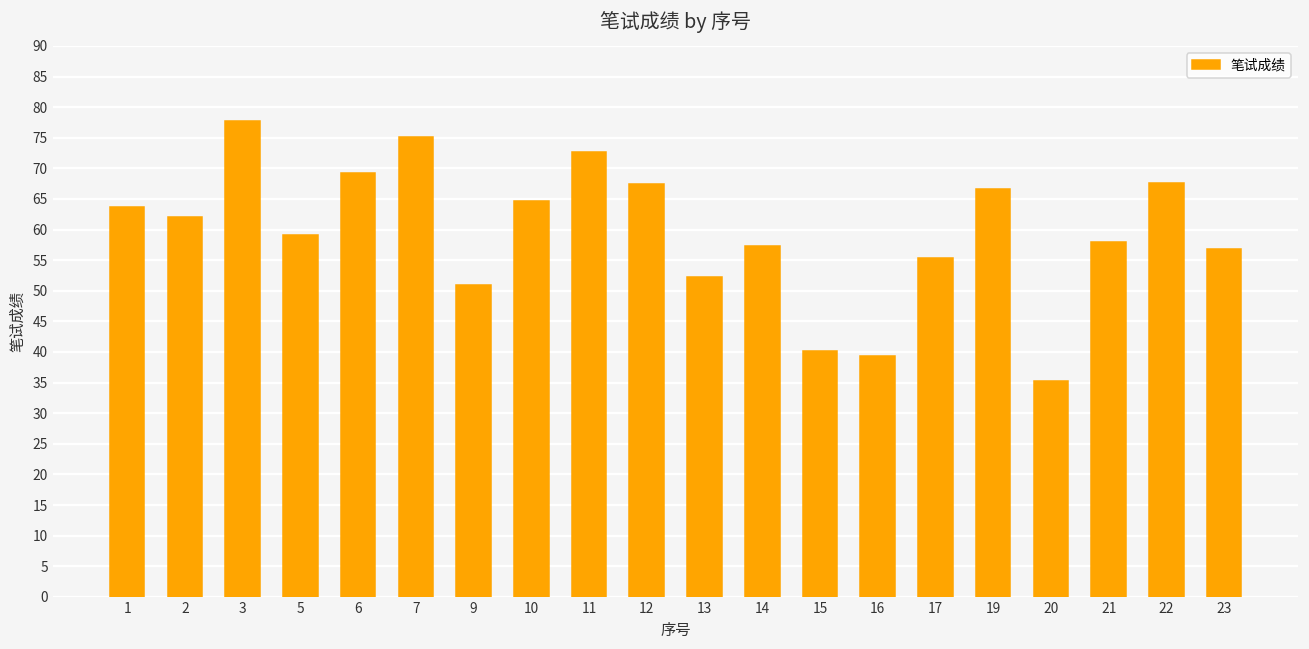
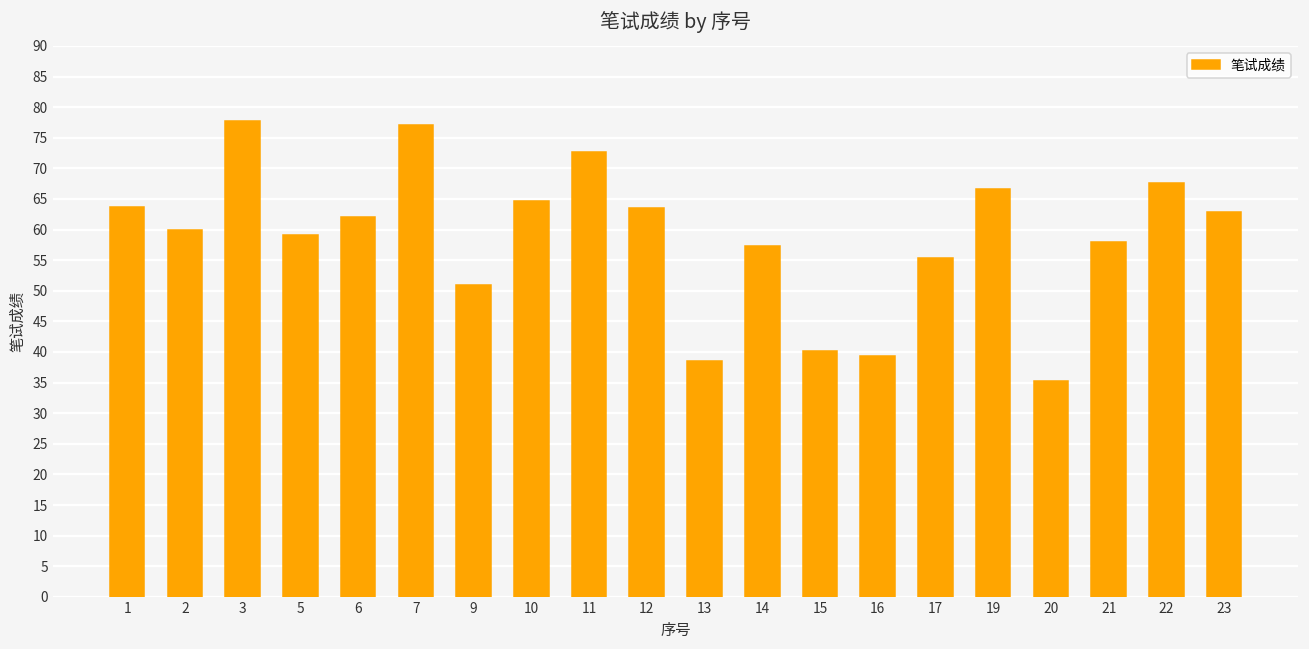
  {
    "1": 64,
-   "2": 62,
+   "2": 60,
    "3": 78,
    "5": 59,
-   "6": 69,
-   "7": 75,
+   "6": 62,
+   "7": 77,
    "9": 51,
    "10": 65,
    "11": 73,
-   "12": 67,
-   "13": 52,
+   "12": 64,
+   "13": 39,
    "14": 57,
    "15": 40,
    "16": 39,
    "17": 55,
    "19": 67,
    "20": 35,
    "21": 58,
    "22": 68,
-   "23": 57
+   "23": 63
  }
